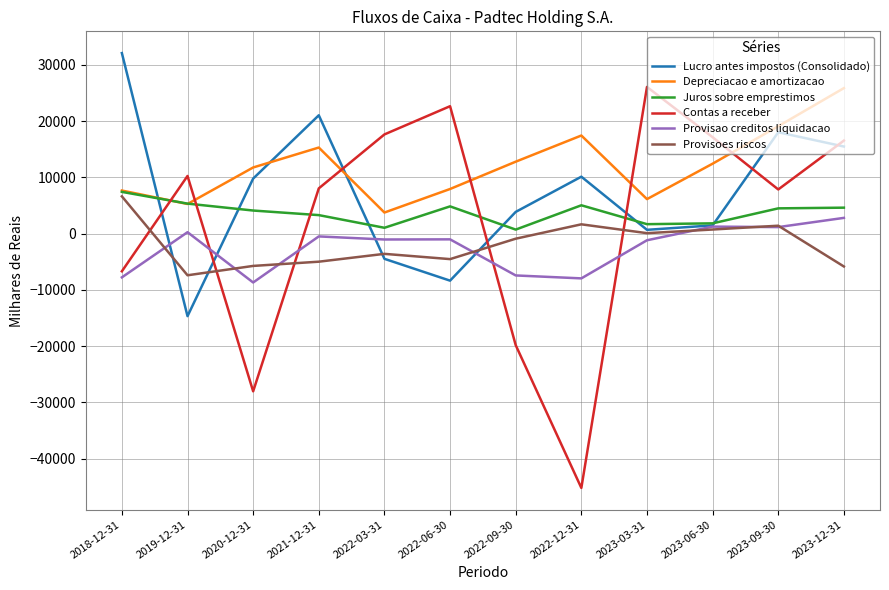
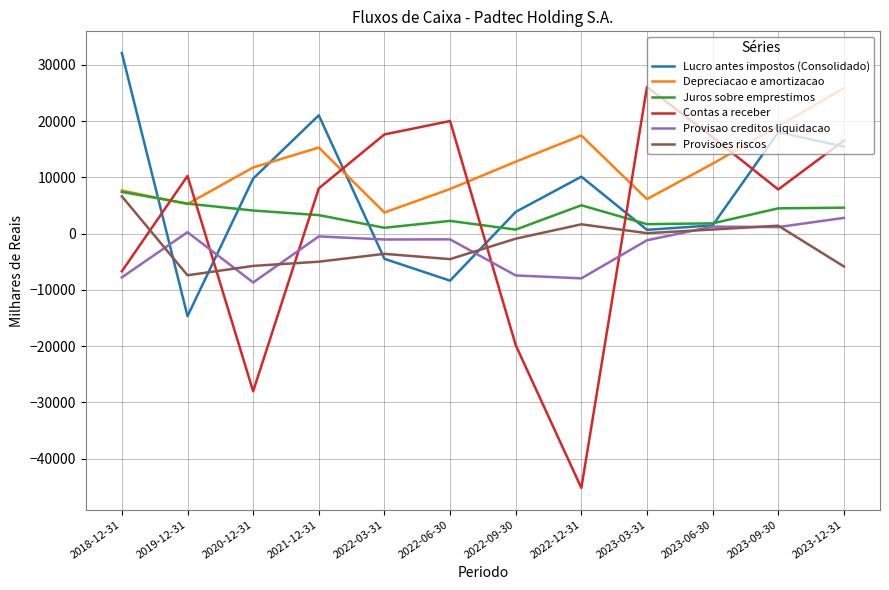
  {
    "Lucro antes impostos (Consolidado)": {
      "2018-12-31": 32000,
      "2019-12-31": -15000,
      "2020-12-31": 10000,
      "2021-12-31": 21000,
      "2022-03-31": -4000,
      "2022-06-30": -8000,
      "2022-09-30": 4000,
      "2022-12-31": 10000,
      "2023-03-31": 1000
    },
    "Depreciacao e amortizacao": {
      "2020-12-31": 12000,
      "2021-12-31": 15000,
      "2022-03-31": 4000,
      "2022-06-30": 8000,
      "2022-09-30": 13000,
      "2022-12-31": 17000,
      "2023-03-31": 6000,
      "2023-06-30": 12000
    },
    "Juros sobre emprestimos": {
      "2020-12-31": 4000,
      "2021-12-31": 3000,
      "2022-03-31": 1000,
-     "2022-06-30": 5000,
+     "2022-06-30": 2000,
      "2022-09-30": 1000,
      "2022-12-31": 5000,
      "2023-03-31": 2000,
      "2023-09-30": 4000,
      "2023-12-31": 5000
    },
    "Contas a receber": {
      "2018-12-31": -7000,
      "2019-12-31": 10000,
      "2020-12-31": -28000,
      "2021-12-31": 8000,
      "2022-03-31": 18000,
-     "2022-06-30": 23000,
+     "2022-06-30": 20000,
      "2022-09-30": -20000,
      "2022-12-31": -45000,
      "2023-03-31": 26000,
      "2023-09-30": 8000
    },
    "Provisao creditos liquidacao": {
      "2018-12-31": -8000,
      "2019-12-31": 0,
      "2020-12-31": -9000,
      "2021-12-31": 0,
      "2022-03-31": -1000,
      "2022-06-30": -1000,
      "2022-09-30": -7000,
      "2022-12-31": -8000,
      "2023-03-31": -1000,
      "2023-12-31": 3000
    },
    "Provisoes riscos": {
      "2018-12-31": 7000,
      "2019-12-31": -7000,
      "2020-12-31": -6000,
      "2021-12-31": -5000,
      "2022-03-31": -4000,
      "2022-06-30": -5000,
      "2022-09-30": -1000,
      "2022-12-31": 2000,
      "2023-03-31": 0,
      "2023-06-30": 1000,
      "2023-12-31": -6000
    }
  }
